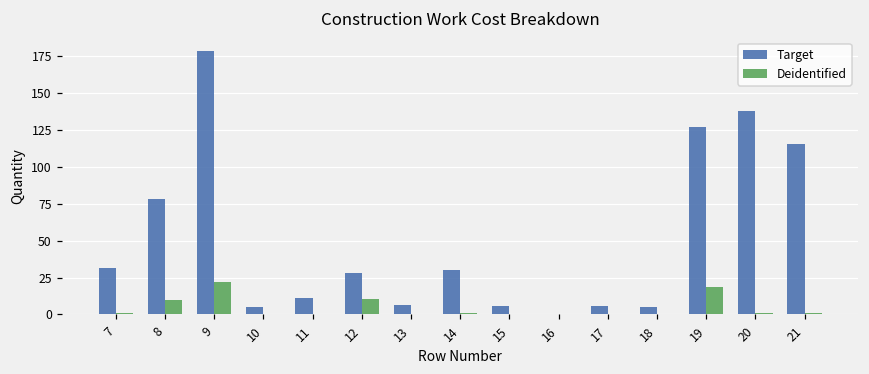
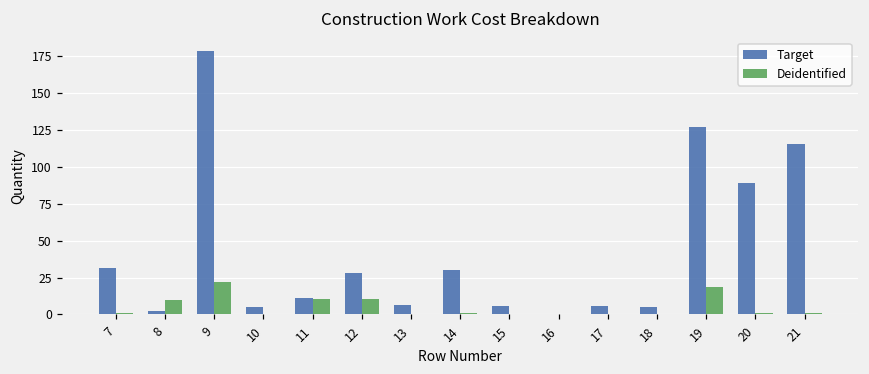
  {
    "Target": {
      "7": 32,
-     "8": 78,
+     "8": 2,
      "9": 179,
      "10": 5,
      "11": 11,
      "12": 28,
      "13": 7,
      "14": 30,
      "15": 6,
      "17": 6,
      "18": 5,
      "19": 127,
-     "20": 138,
+     "20": 89,
      "21": 115
    },
    "Deidentified": {
      "8": 10,
      "9": 22,
      "10": 0,
-     "11": 0,
+     "11": 11,
      "12": 11,
      "13": 0,
      "15": 0,
      "16": 0,
      "17": 0,
      "18": 0,
      "19": 19
    }
  }
